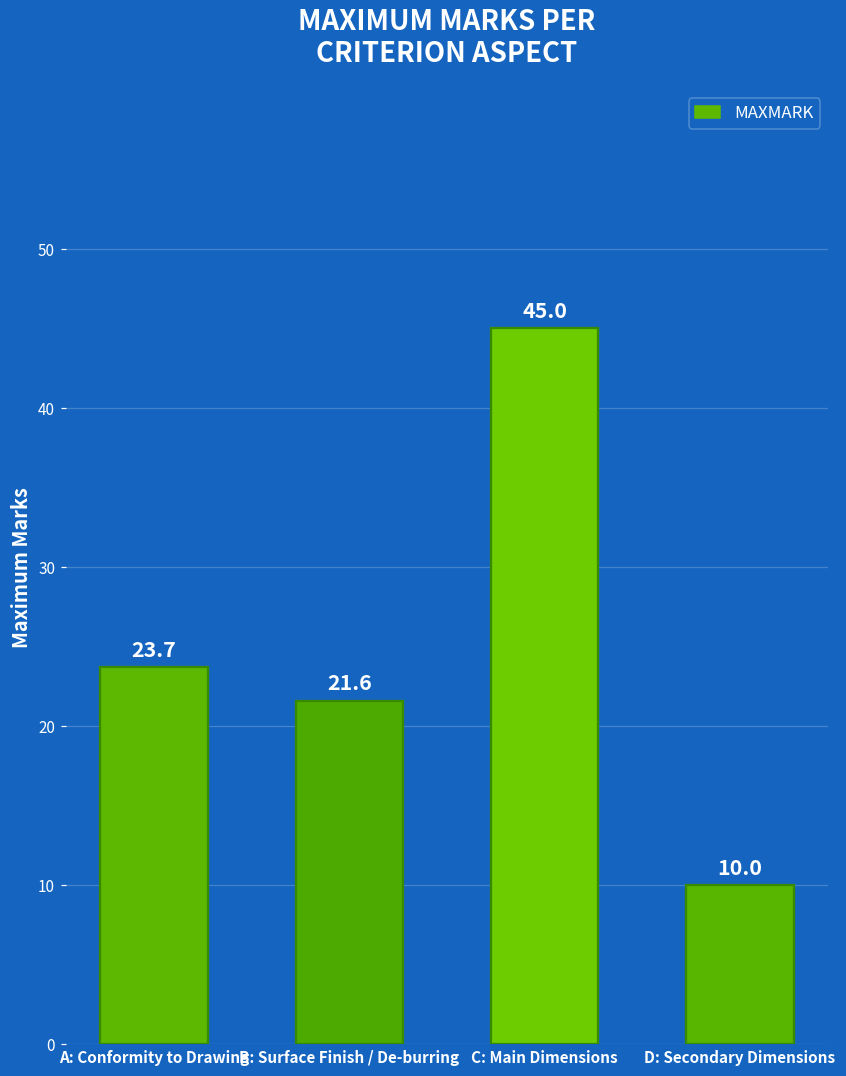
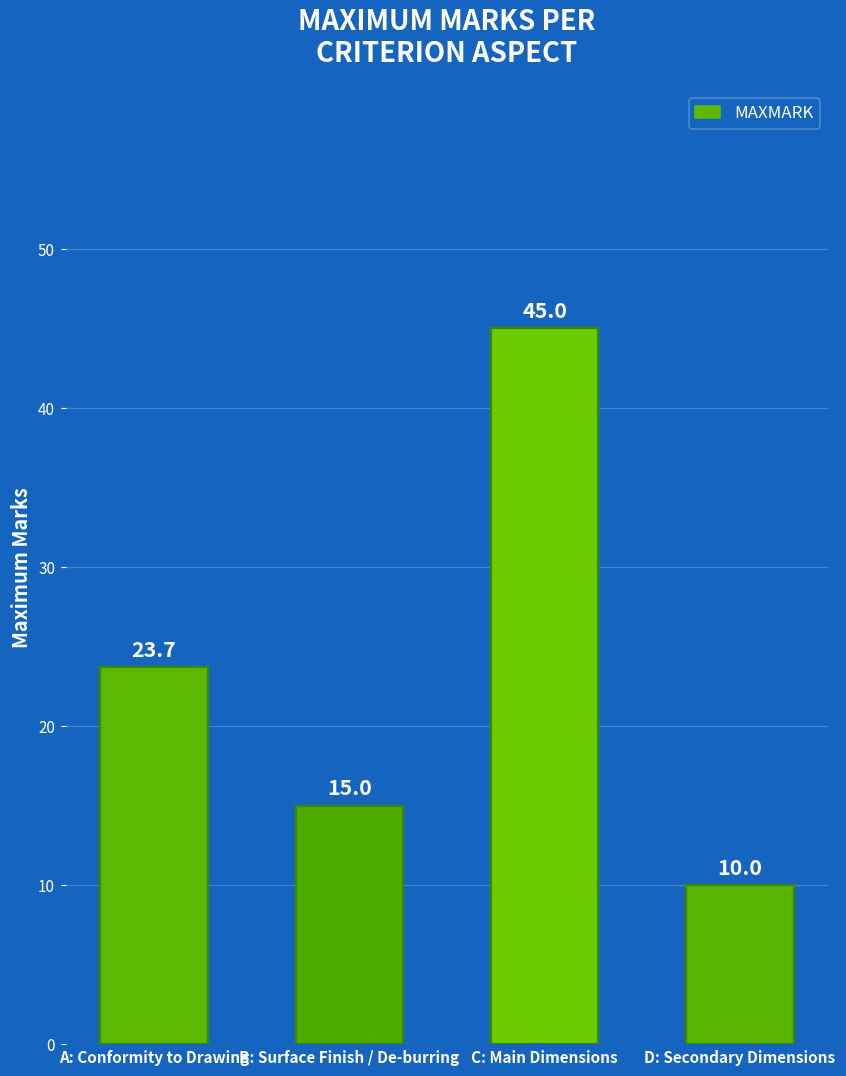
  {
    "A: Conformity to Drawing": 23.7,
-   "B: Surface Finish / De-burring": 21.6,
+   "B: Surface Finish / De-burring": 15.0,
    "C: Main Dimensions": 45.0,
    "D: Secondary Dimensions": 10.0
  }
